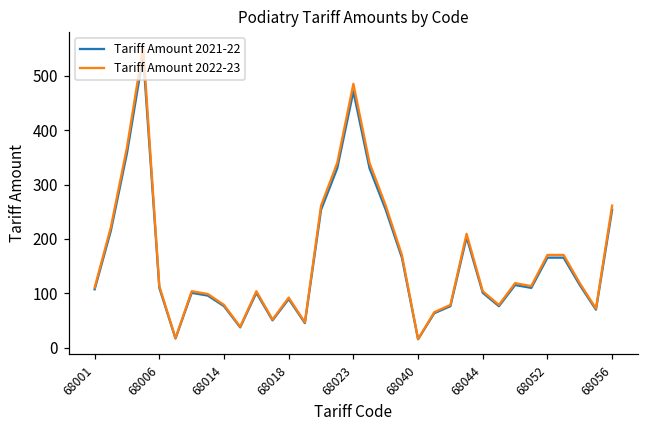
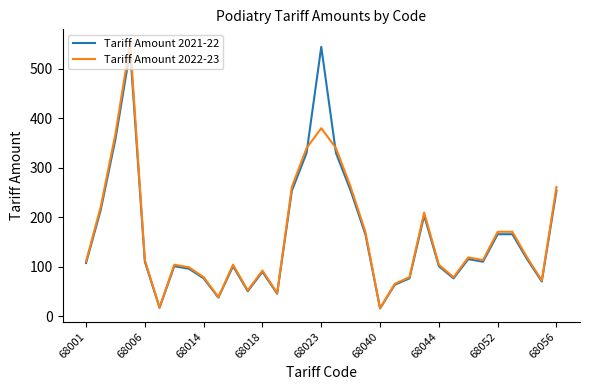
  {
    "Tariff Amount 2021-22": {
-     "68023": 470,
+     "68023": 540,
      "68056": 250
    },
    "Tariff Amount 2022-23": {
-     "68023": 490,
+     "68023": 380,
      "68056": 260
    }
  }
